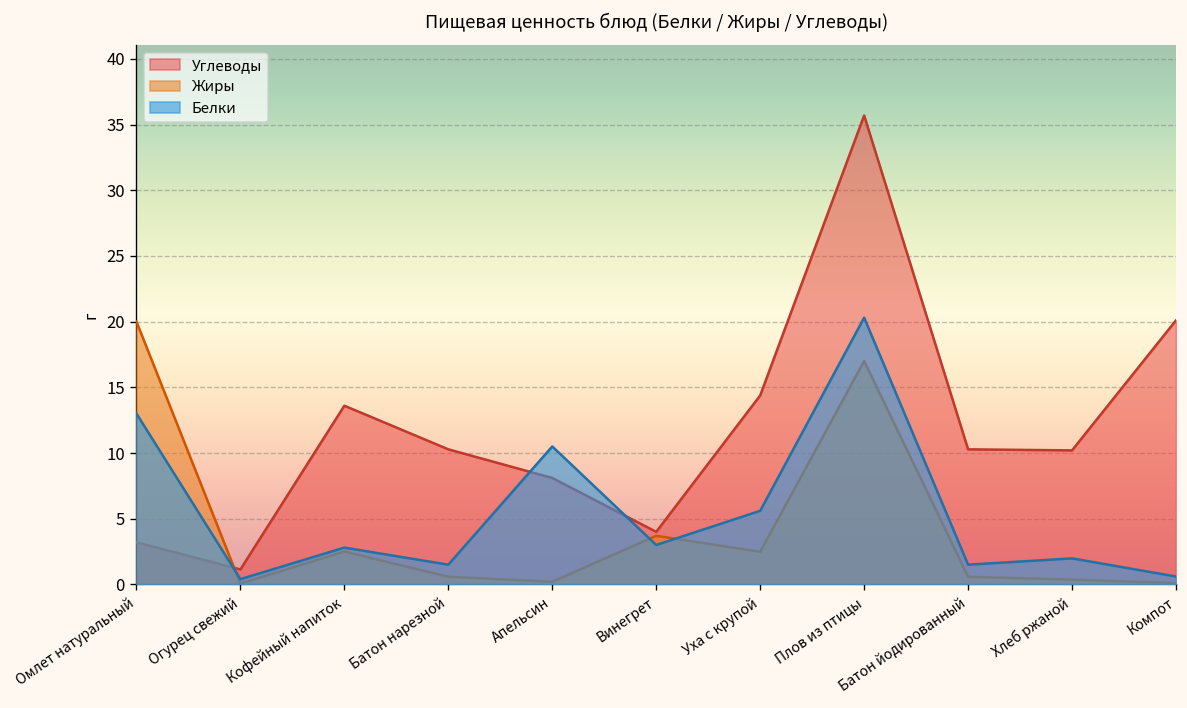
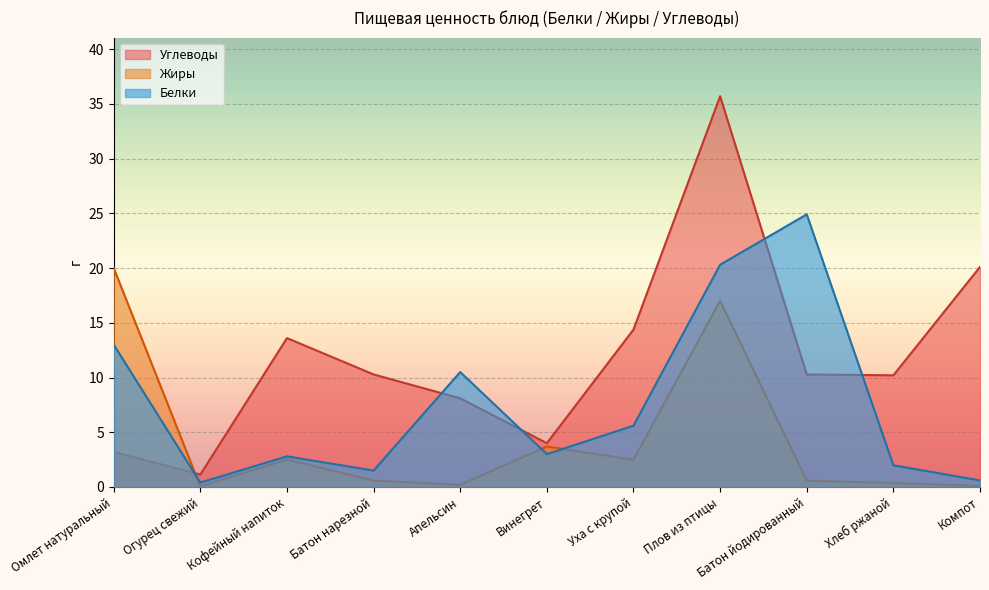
  {
    "Белки": {
      "Омлет натуральный": 13.0,
      "Огурец свежий": 0.4,
      "Кофейный напиток": 2.8,
      "Батон нарезной": 1.5,
      "Апельсин": 10.5,
      "Винегрет": 3.0,
      "Уха с крупой": 5.6,
      "Плов из птицы": 20.3,
-     "Батон йодированный": 1.5,
+     "Батон йодированный": 24.9,
      "Хлеб ржаной": 2.0,
      "Компот": 0.6
    }
  }
